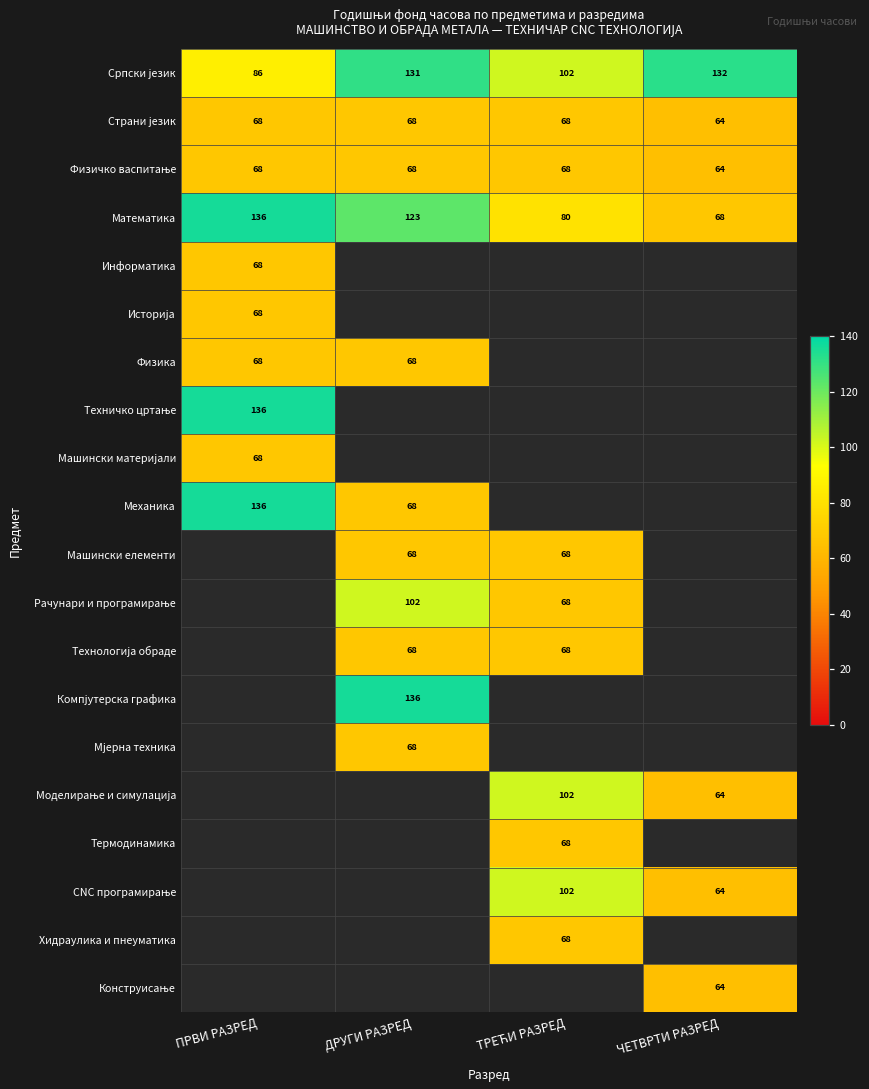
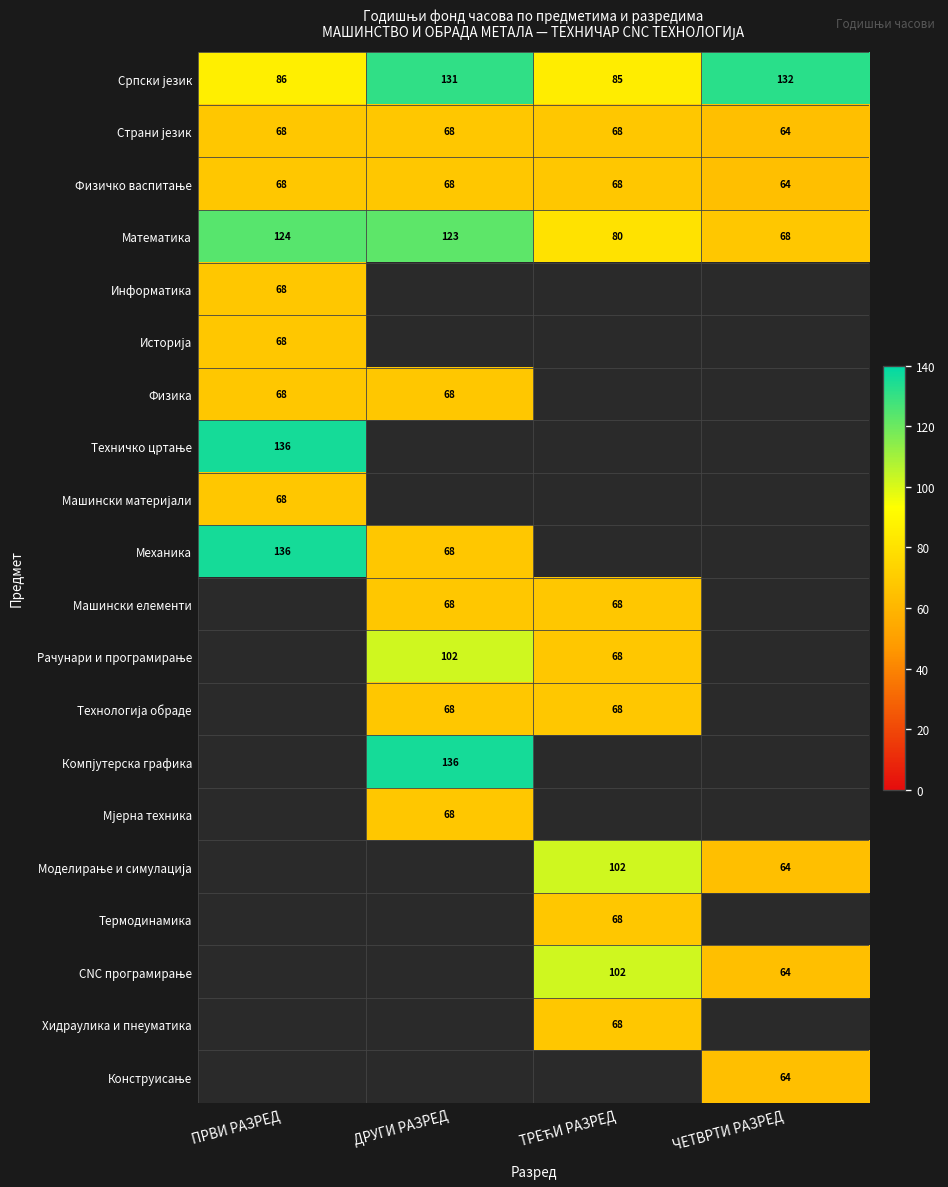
  {
    "Српски језик": {
      "ПРВИ РАЗРЕД": 86,
      "ДРУГИ РАЗРЕД": 131,
-     "ТРЕЋИ РАЗРЕД": 102,
+     "ТРЕЋИ РАЗРЕД": 85,
      "ЧЕТВРТИ РАЗРЕД": 132
    },
    "Страни језик": {
      "ПРВИ РАЗРЕД": 68,
      "ДРУГИ РАЗРЕД": 68,
      "ТРЕЋИ РАЗРЕД": 68,
      "ЧЕТВРТИ РАЗРЕД": 64
    },
    "Физичко васпитање": {
      "ПРВИ РАЗРЕД": 68,
      "ДРУГИ РАЗРЕД": 68,
      "ТРЕЋИ РАЗРЕД": 68,
      "ЧЕТВРТИ РАЗРЕД": 64
    },
    "Математика": {
-     "ПРВИ РАЗРЕД": 136,
+     "ПРВИ РАЗРЕД": 124,
      "ДРУГИ РАЗРЕД": 123,
      "ТРЕЋИ РАЗРЕД": 80,
      "ЧЕТВРТИ РАЗРЕД": 68
    },
    "Информатика": {
      "ПРВИ РАЗРЕД": 68
    },
    "Историја": {
      "ПРВИ РАЗРЕД": 68
    },
    "Физика": {
      "ПРВИ РАЗРЕД": 68,
      "ДРУГИ РАЗРЕД": 68
    },
    "Техничко цртање": {
      "ПРВИ РАЗРЕД": 136
    },
    "Машински материјали": {
      "ПРВИ РАЗРЕД": 68
    },
    "Механика": {
      "ПРВИ РАЗРЕД": 136,
      "ДРУГИ РАЗРЕД": 68
    },
    "Машински елементи": {
      "ДРУГИ РАЗРЕД": 68,
      "ТРЕЋИ РАЗРЕД": 68
    },
    "Рачунари и програмирање": {
      "ДРУГИ РАЗРЕД": 102,
      "ТРЕЋИ РАЗРЕД": 68
    },
    "Технологија обраде": {
      "ДРУГИ РАЗРЕД": 68,
      "ТРЕЋИ РАЗРЕД": 68
    },
    "Компјутерска графика": {
      "ДРУГИ РАЗРЕД": 136
    },
    "Мјерна техника": {
      "ДРУГИ РАЗРЕД": 68
    },
    "Моделирање и симулација": {
      "ТРЕЋИ РАЗРЕД": 102,
      "ЧЕТВРТИ РАЗРЕД": 64
    },
    "Термодинамика": {
      "ТРЕЋИ РАЗРЕД": 68
    },
    "CNC програмирање": {
      "ТРЕЋИ РАЗРЕД": 102,
      "ЧЕТВРТИ РАЗРЕД": 64
    },
    "Хидраулика и пнеуматика": {
      "ТРЕЋИ РАЗРЕД": 68
    },
    "Конструисање": {
      "ЧЕТВРТИ РАЗРЕД": 64
    }
  }
